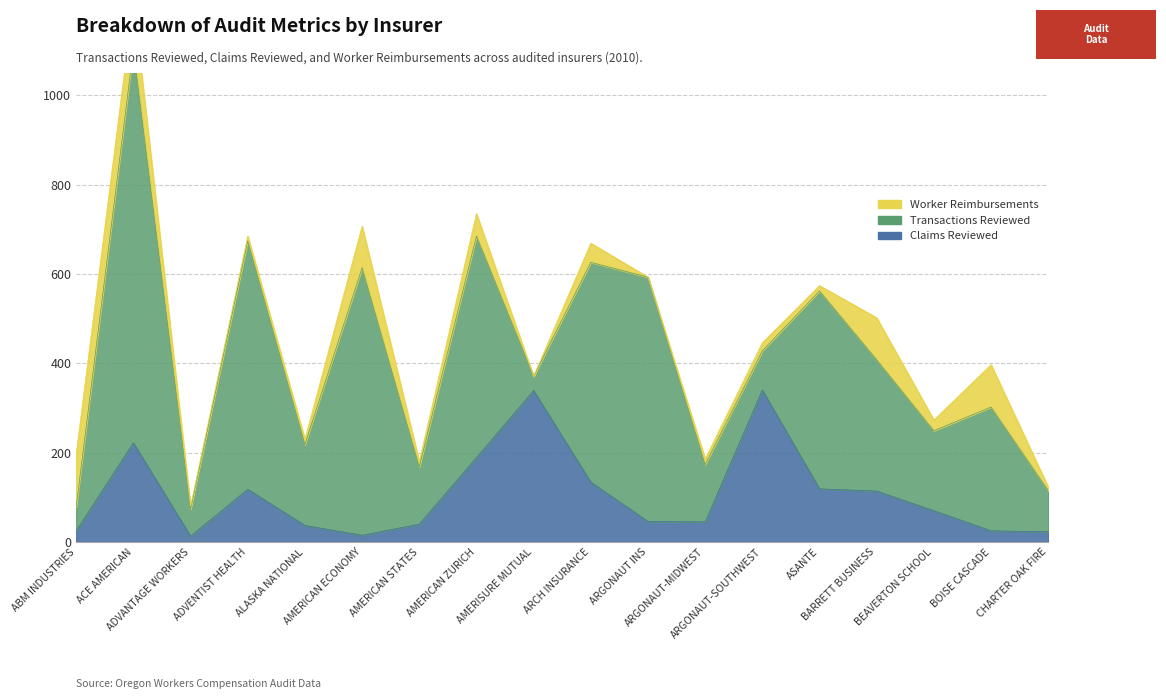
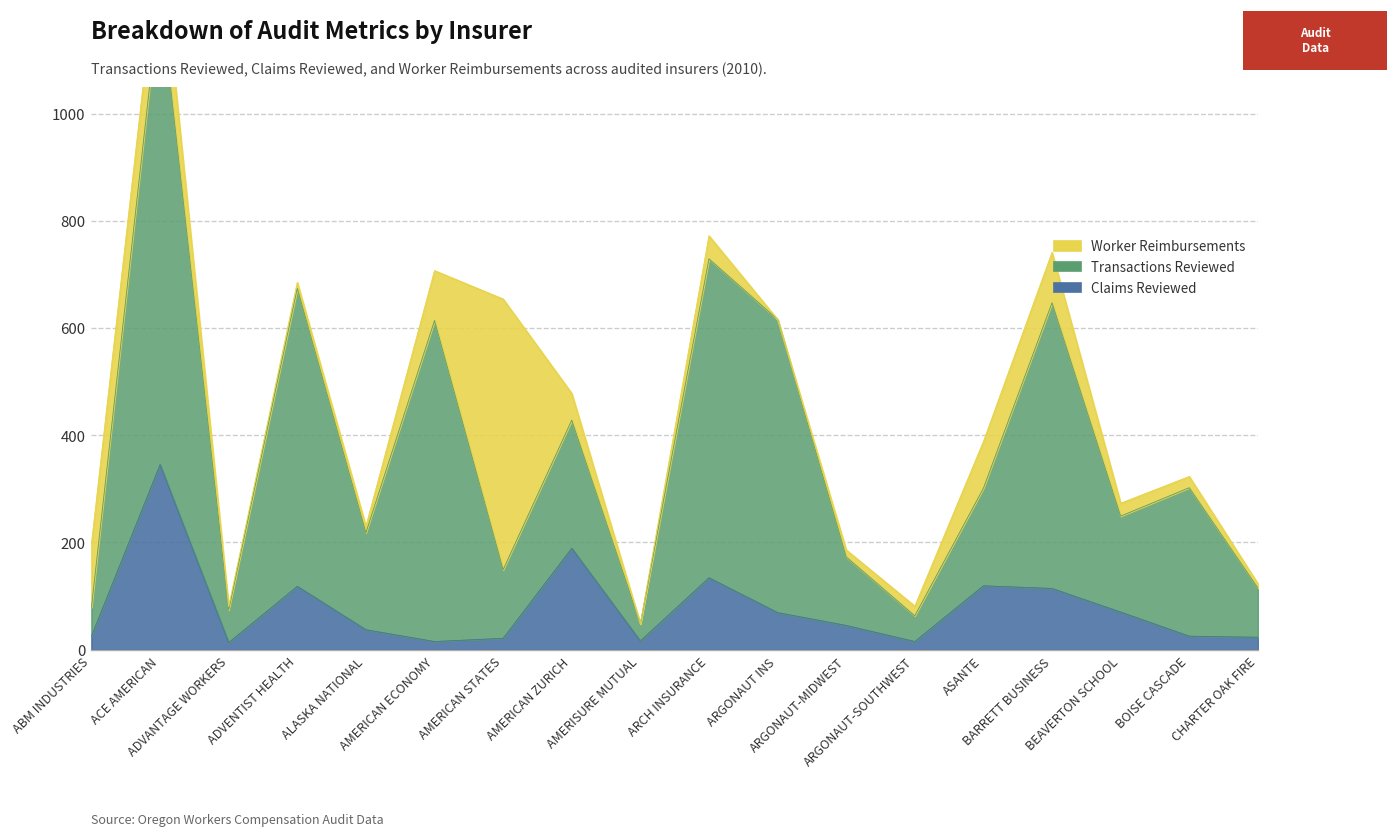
  {
    "Claims Reviewed": {
      "ABM INDUSTRIES": 30,
-     "ACE AMERICAN": 220,
+     "ACE AMERICAN": 350,
      "ADVANTAGE WORKERS": 10,
      "ADVENTIST HEALTH": 120,
      "ALASKA NATIONAL": 40,
      "AMERICAN ECONOMY": 20,
-     "AMERICAN STATES": 40,
+     "AMERICAN STATES": 20,
      "AMERICAN ZURICH": 190,
-     "AMERISURE MUTUAL": 340,
+     "AMERISURE MUTUAL": 20,
      "ARCH INSURANCE": 130,
-     "ARGONAUT INS": 50,
+     "ARGONAUT INS": 70,
      "ARGONAUT-MIDWEST": 50,
-     "ARGONAUT-SOUTHWEST": 340,
+     "ARGONAUT-SOUTHWEST": 20,
      "ASANTE": 120,
      "BARRETT BUSINESS": 110,
      "BEAVERTON SCHOOL": 70,
      "BOISE CASCADE": 30,
      "CHARTER OAK FIRE": 20
    },
    "Transactions Reviewed": {
      "ABM INDUSTRIES": 50,
      "ADVANTAGE WORKERS": 60,
      "ADVENTIST HEALTH": 560,
      "ALASKA NATIONAL": 180,
      "AMERICAN ECONOMY": 600,
      "AMERICAN STATES": 130,
-     "AMERICAN ZURICH": 500,
-     "ARCH INSURANCE": 490,
+     "AMERICAN ZURICH": 240,
+     "ARCH INSURANCE": 600,
      "ARGONAUT-MIDWEST": 130,
-     "ARGONAUT-SOUTHWEST": 90,
-     "ASANTE": 440,
-     "BARRETT BUSINESS": 290,
+     "ARGONAUT-SOUTHWEST": 50,
+     "ASANTE": 180,
+     "BARRETT BUSINESS": 530,
      "BEAVERTON SCHOOL": 180,
      "BOISE CASCADE": 280,
      "CHARTER OAK FIRE": 90
    },
    "Worker Reimbursements": {
      "ABM INDUSTRIES": 120,
      "ADVANTAGE WORKERS": 10,
      "ADVENTIST HEALTH": 10,
      "ALASKA NATIONAL": 10,
      "AMERICAN ECONOMY": 90,
-     "AMERICAN STATES": 10,
+     "AMERICAN STATES": 510,
      "AMERICAN ZURICH": 50,
      "ARCH INSURANCE": 40,
      "ARGONAUT-MIDWEST": 10,
      "ARGONAUT-SOUTHWEST": 20,
-     "ASANTE": 10,
+     "ASANTE": 90,
      "BARRETT BUSINESS": 90,
      "BEAVERTON SCHOOL": 20,
-     "BOISE CASCADE": 100,
+     "BOISE CASCADE": 20,
      "CHARTER OAK FIRE": 10
    }
  }
